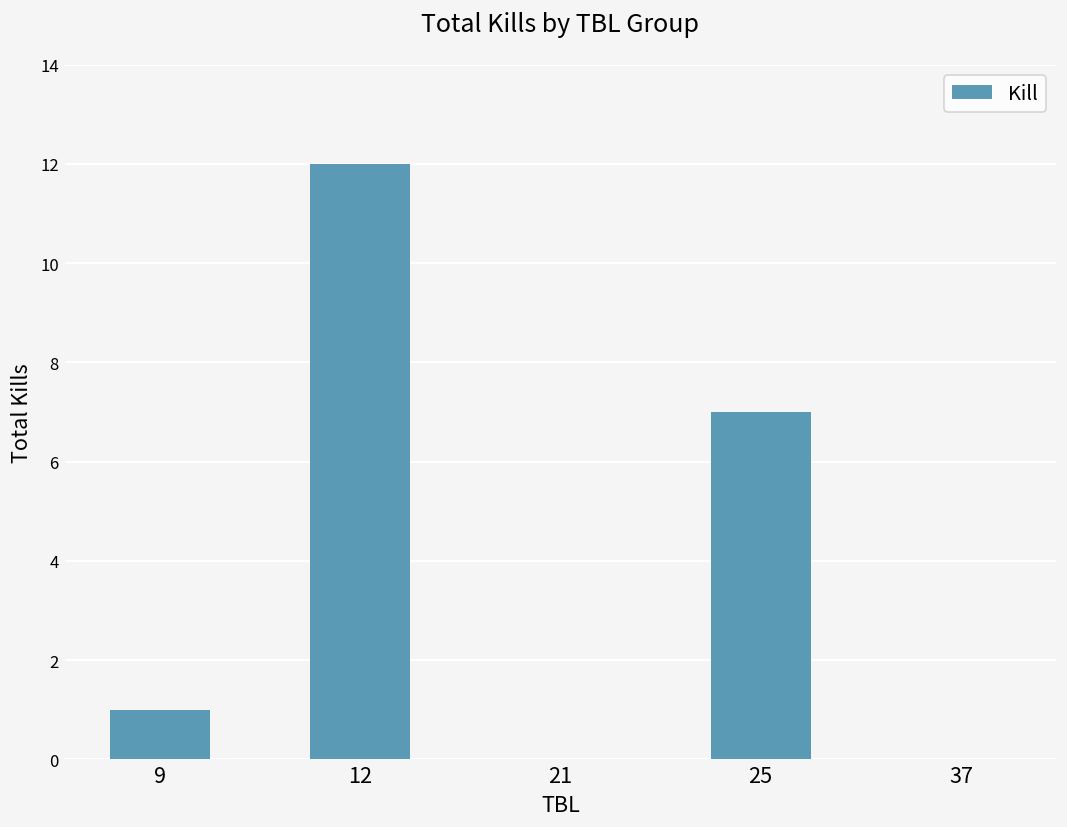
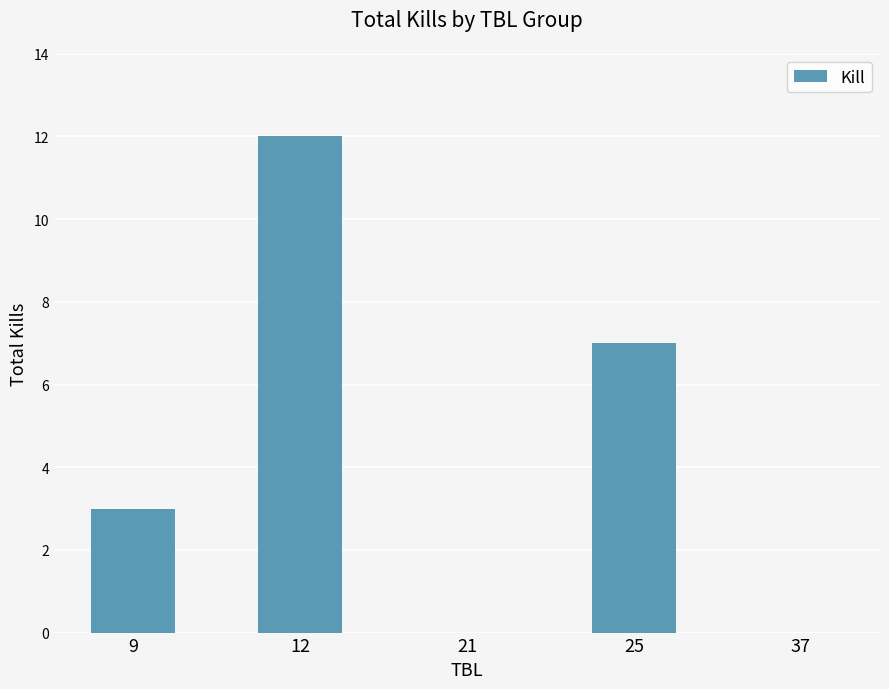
  {
-   "9": 1,
+   "9": 3,
    "12": 12,
    "21": 0,
    "25": 7,
    "37": 0
  }
